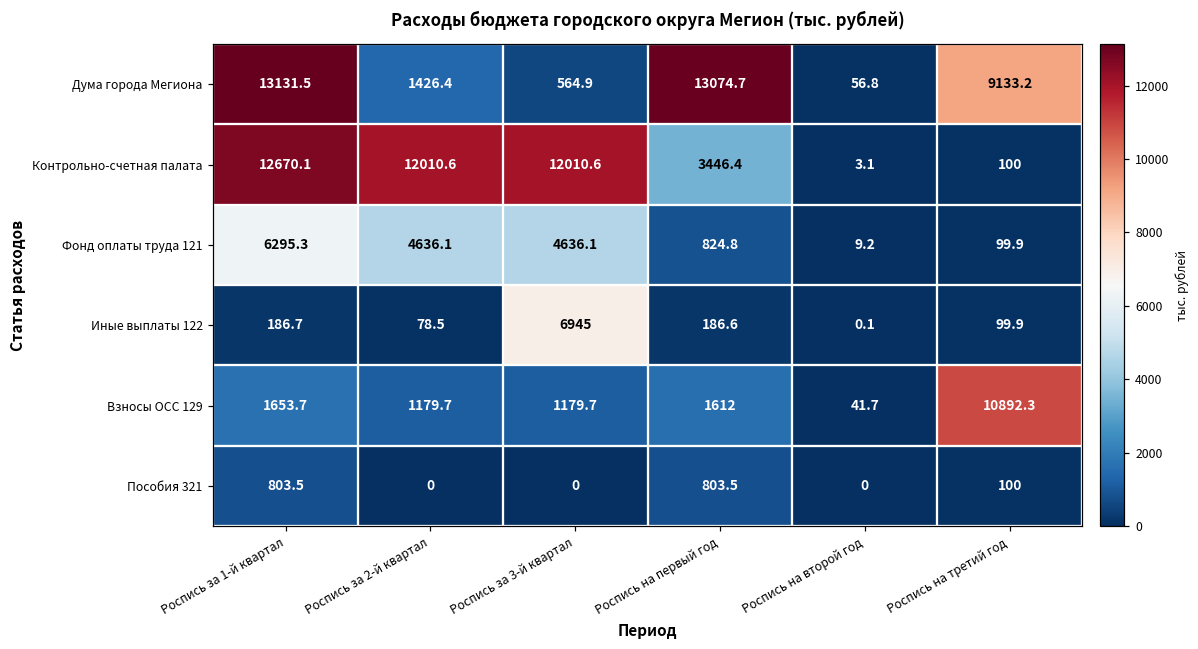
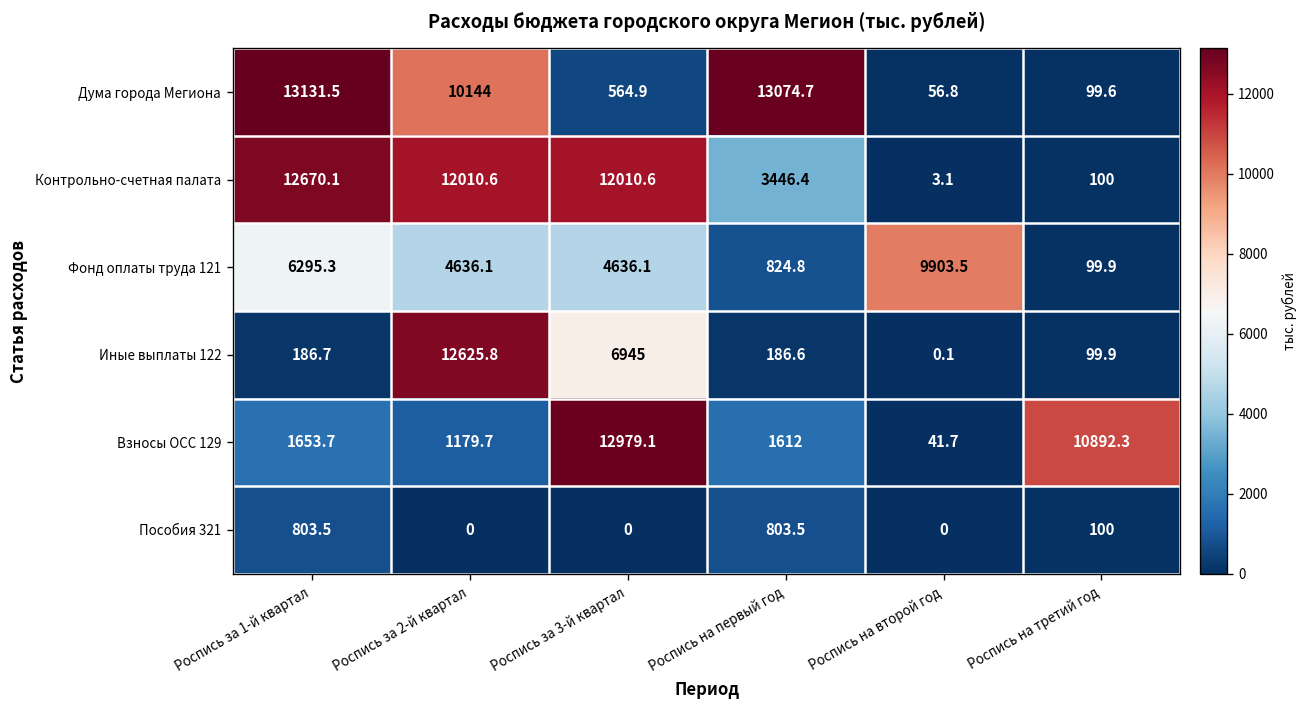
  {
    "Дума города Мегиона": {
      "Роспись за 1-й квартал": 13131.5,
-     "Роспись за 2-й квартал": 1426.4,
+     "Роспись за 2-й квартал": 10144,
      "Роспись за 3-й квартал": 564.9,
      "Роспись на первый год": 13074.7,
      "Роспись на второй год": 56.8,
-     "Роспись на третий год": 9133.2
+     "Роспись на третий год": 99.6
    },
    "Контрольно-счетная палата": {
      "Роспись за 1-й квартал": 12670.1,
      "Роспись за 2-й квартал": 12010.6,
      "Роспись за 3-й квартал": 12010.6,
      "Роспись на первый год": 3446.4,
      "Роспись на второй год": 3.1,
      "Роспись на третий год": 100
    },
    "Фонд оплаты труда 121": {
      "Роспись за 1-й квартал": 6295.3,
      "Роспись за 2-й квартал": 4636.1,
      "Роспись за 3-й квартал": 4636.1,
      "Роспись на первый год": 824.8,
-     "Роспись на второй год": 9.2,
+     "Роспись на второй год": 9903.5,
      "Роспись на третий год": 99.9
    },
    "Иные выплаты 122": {
      "Роспись за 1-й квартал": 186.7,
-     "Роспись за 2-й квартал": 78.5,
+     "Роспись за 2-й квартал": 12625.8,
      "Роспись за 3-й квартал": 6945,
      "Роспись на первый год": 186.6,
      "Роспись на второй год": 0.1,
      "Роспись на третий год": 99.9
    },
    "Взносы ОСС 129": {
      "Роспись за 1-й квартал": 1653.7,
      "Роспись за 2-й квартал": 1179.7,
-     "Роспись за 3-й квартал": 1179.7,
+     "Роспись за 3-й квартал": 12979.1,
      "Роспись на первый год": 1612,
      "Роспись на второй год": 41.7,
      "Роспись на третий год": 10892.3
    },
    "Пособия 321": {
      "Роспись за 1-й квартал": 803.5,
      "Роспись за 2-й квартал": 0,
      "Роспись за 3-й квартал": 0,
      "Роспись на первый год": 803.5,
      "Роспись на второй год": 0,
      "Роспись на третий год": 100
    }
  }
